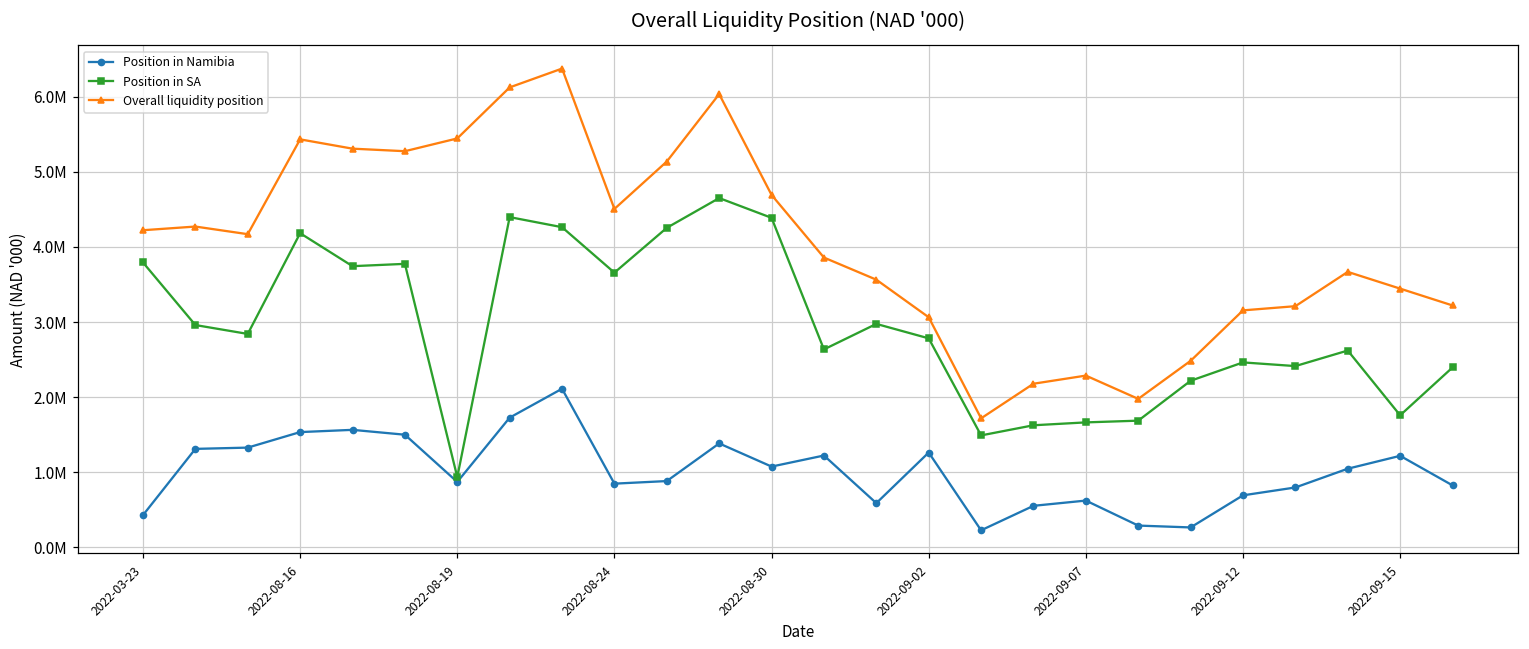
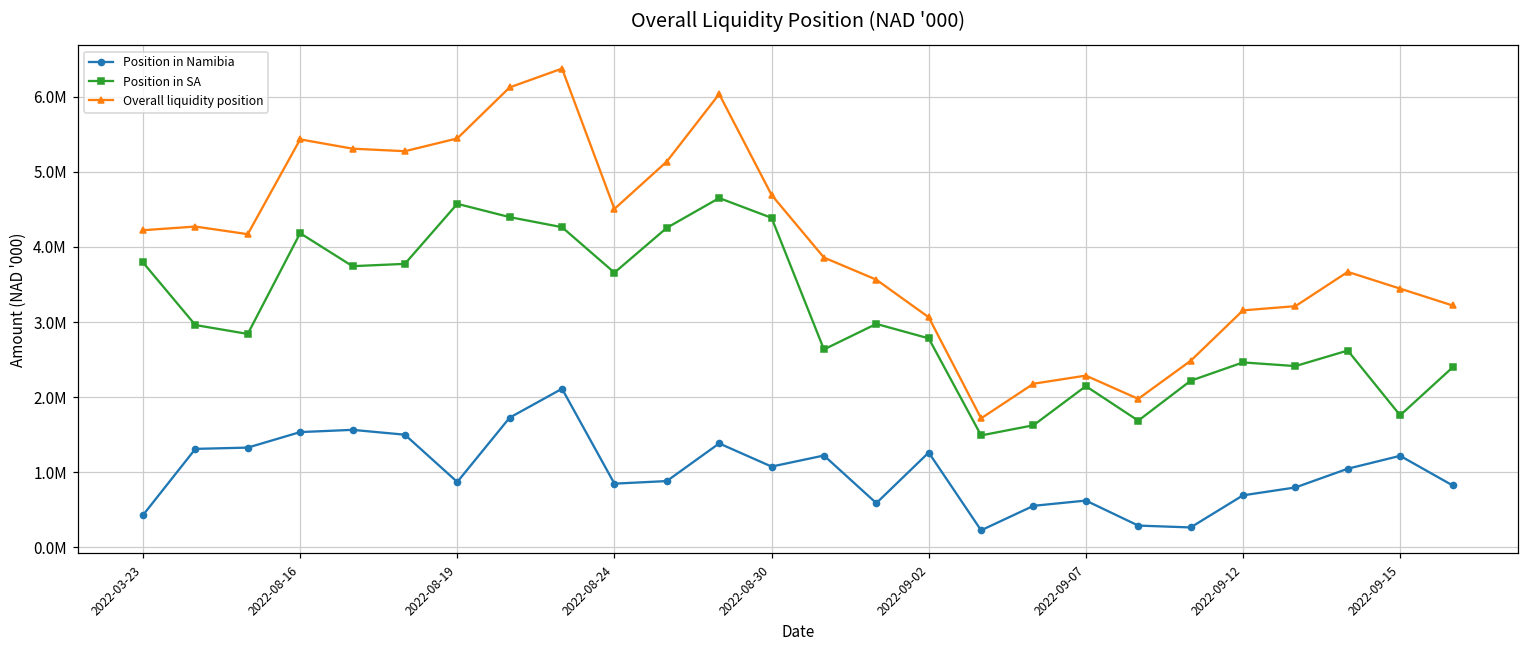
  {
    "Position in Namibia": {
      "2022-03-23": 400000,
      "2022-08-16": 1500000,
      "2022-08-19": 900000,
      "2022-08-24": 800000,
      "2022-08-30": 1100000,
      "2022-09-02": 1300000,
      "2022-09-07": 600000,
      "2022-09-12": 700000,
      "2022-09-15": 1200000
    },
    "Position in SA": {
      "2022-03-23": 3800000,
      "2022-08-16": 4200000,
-     "2022-08-19": 900000,
+     "2022-08-19": 4600000,
      "2022-08-24": 3700000,
      "2022-08-30": 4400000,
      "2022-09-02": 2800000,
-     "2022-09-07": 1700000,
+     "2022-09-07": 2100000,
      "2022-09-12": 2500000,
      "2022-09-15": 1800000
    },
    "Overall liquidity position": {
      "2022-03-23": 4200000,
      "2022-08-16": 5400000,
      "2022-08-19": 5400000,
      "2022-08-24": 4500000,
      "2022-08-30": 4700000,
      "2022-09-02": 3100000,
      "2022-09-07": 2300000,
      "2022-09-12": 3200000,
      "2022-09-15": 3400000
    }
  }
